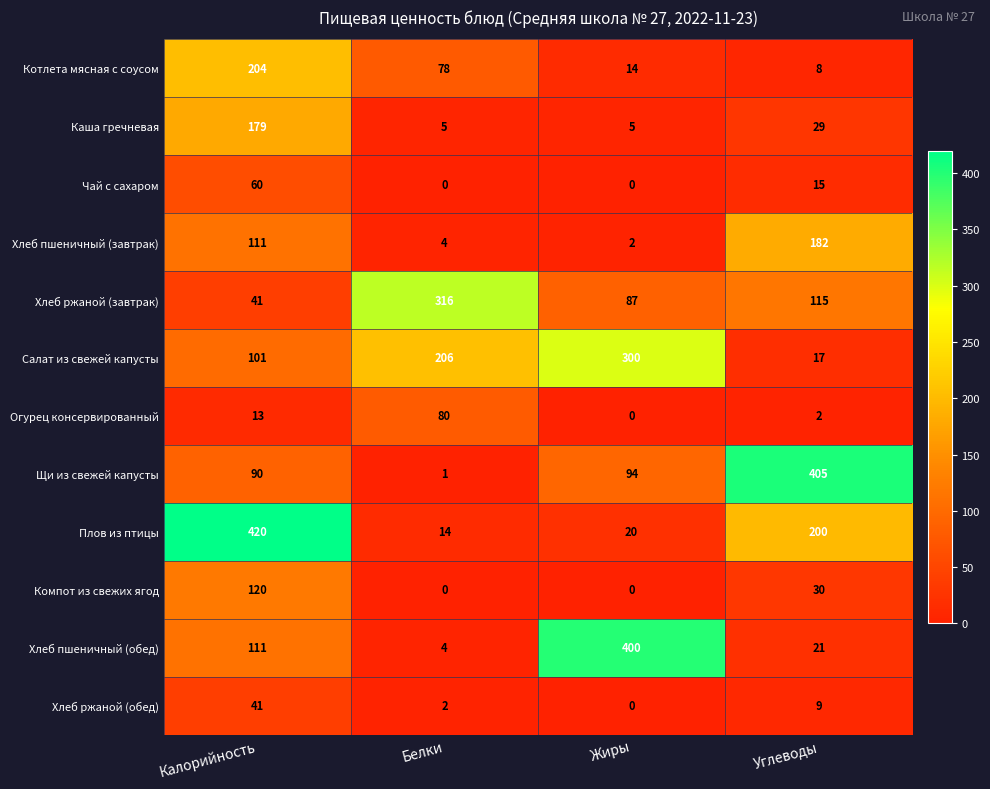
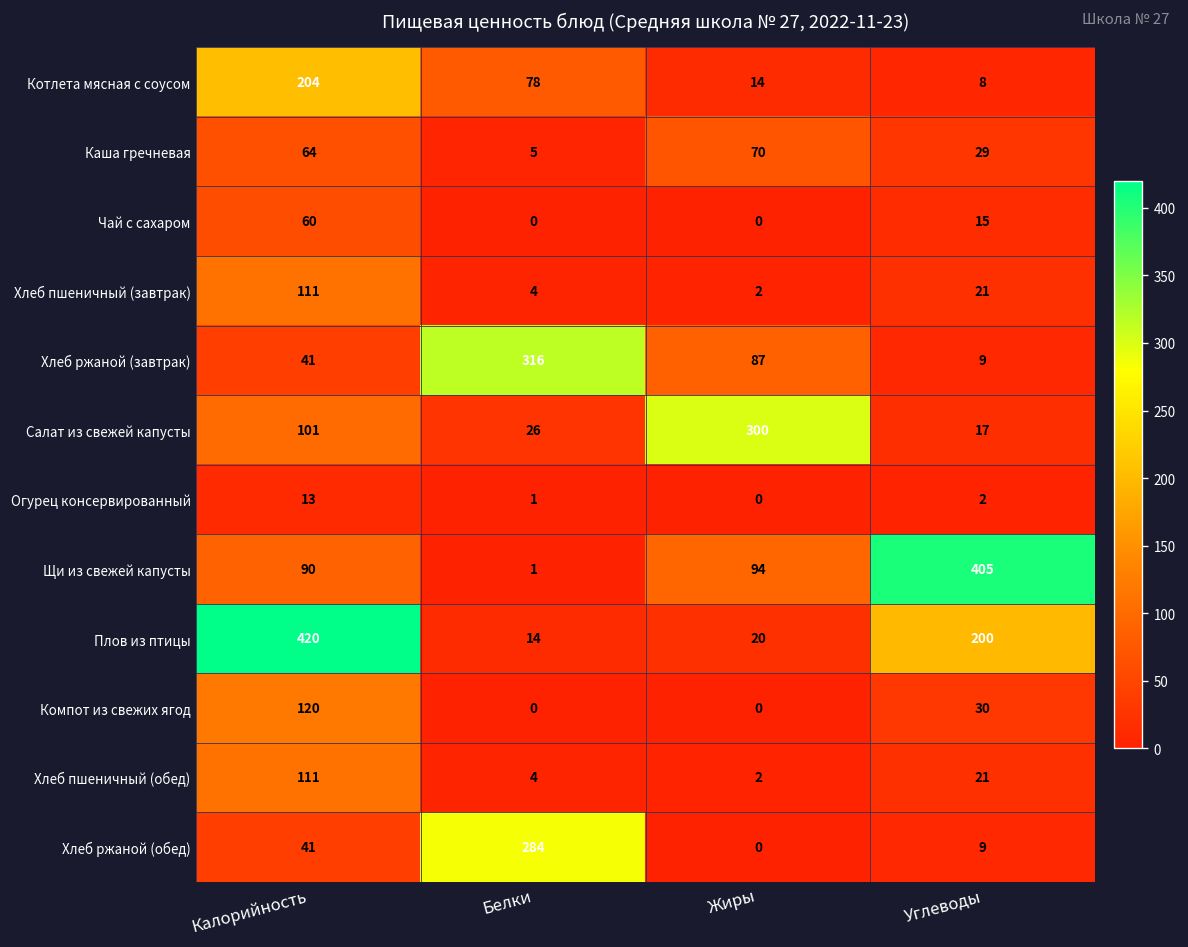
  {
    "Котлета мясная с соусом": {
      "Калорийность": 204,
      "Белки": 78,
      "Жиры": 14,
      "Углеводы": 8
    },
    "Каша гречневая": {
-     "Калорийность": 179,
+     "Калорийность": 64,
      "Белки": 5,
-     "Жиры": 5,
+     "Жиры": 70,
      "Углеводы": 29
    },
    "Чай с сахаром": {
      "Калорийность": 60,
      "Белки": 0,
      "Жиры": 0,
      "Углеводы": 15
    },
    "Хлеб пшеничный (завтрак)": {
      "Калорийность": 111,
      "Белки": 4,
      "Жиры": 2,
-     "Углеводы": 182
+     "Углеводы": 21
    },
    "Хлеб ржаной (завтрак)": {
      "Калорийность": 41,
      "Белки": 316,
      "Жиры": 87,
-     "Углеводы": 115
+     "Углеводы": 9
    },
    "Салат из свежей капусты": {
      "Калорийность": 101,
-     "Белки": 206,
+     "Белки": 26,
      "Жиры": 300,
      "Углеводы": 17
    },
    "Огурец консервированный": {
      "Калорийность": 13,
-     "Белки": 80,
+     "Белки": 1,
      "Жиры": 0,
      "Углеводы": 2
    },
    "Щи из свежей капусты": {
      "Калорийность": 90,
      "Белки": 1,
      "Жиры": 94,
      "Углеводы": 405
    },
    "Плов из птицы": {
      "Калорийность": 420,
      "Белки": 14,
      "Жиры": 20,
      "Углеводы": 200
    },
    "Компот из свежих ягод": {
      "Калорийность": 120,
      "Белки": 0,
      "Жиры": 0,
      "Углеводы": 30
    },
    "Хлеб пшеничный (обед)": {
      "Калорийность": 111,
      "Белки": 4,
-     "Жиры": 400,
+     "Жиры": 2,
      "Углеводы": 21
    },
    "Хлеб ржаной (обед)": {
      "Калорийность": 41,
-     "Белки": 2,
+     "Белки": 284,
      "Жиры": 0,
      "Углеводы": 9
    }
  }
